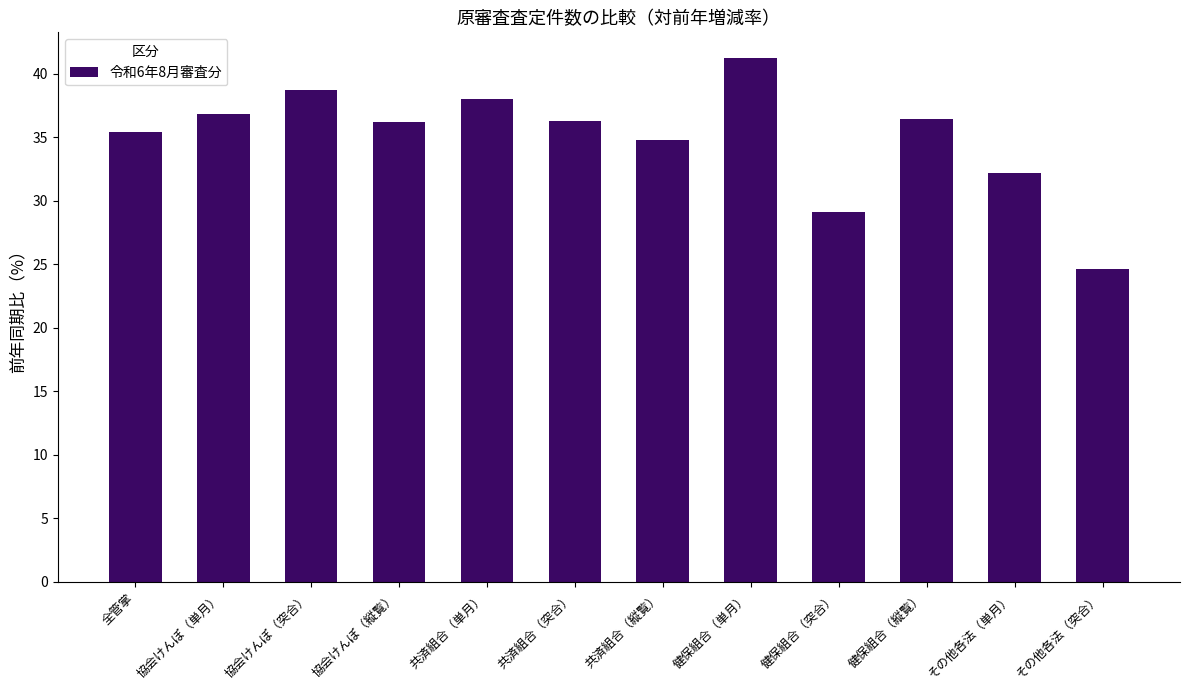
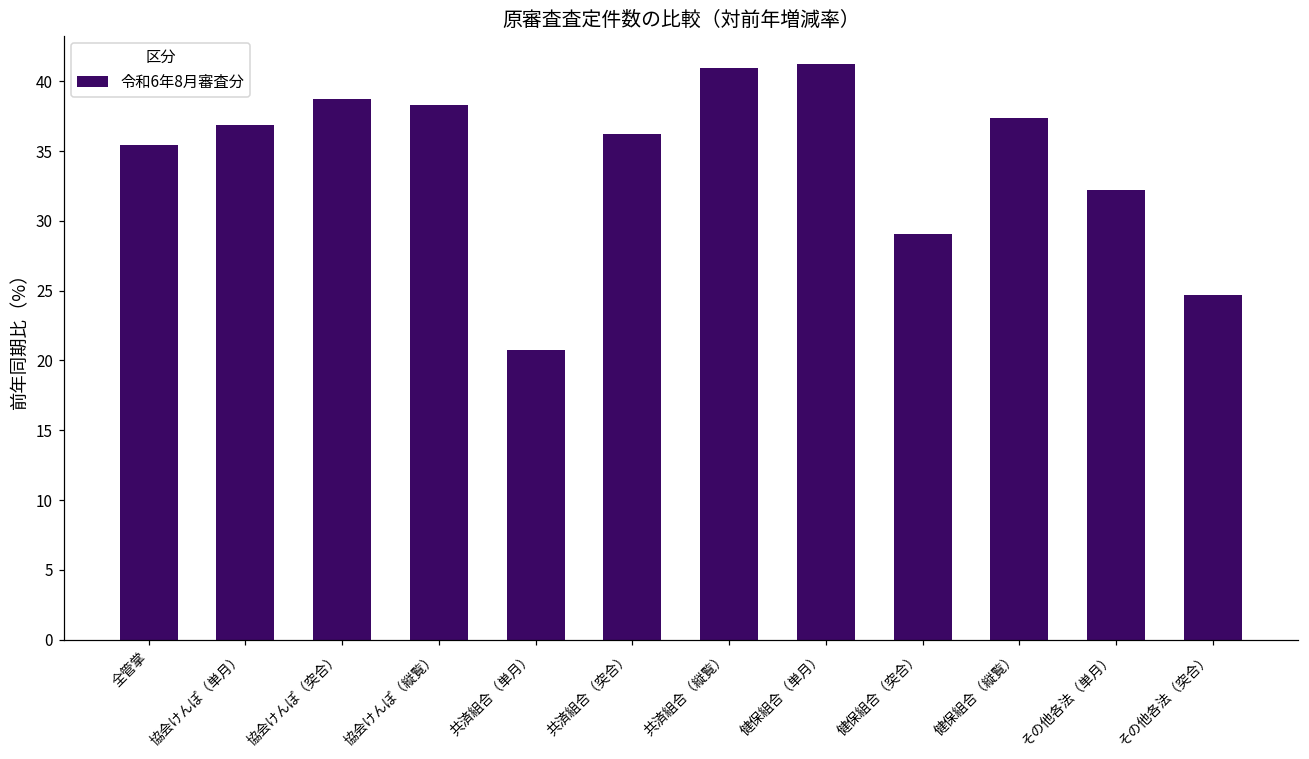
  {
    "全管掌": 35.4,
    "協会けんぽ（単月）": 36.9,
    "協会けんぽ（突合）": 38.7,
-   "協会けんぽ（縦覧）": 36.2,
-   "共済組合（単月）": 38.0,
+   "協会けんぽ（縦覧）": 38.3,
+   "共済組合（単月）": 20.7,
    "共済組合（突合）": 36.2,
-   "共済組合（縦覧）": 34.8,
+   "共済組合（縦覧）": 41.0,
    "健保組合（単月）": 41.2,
    "健保組合（突合）": 29.1,
-   "健保組合（縦覧）": 36.4,
+   "健保組合（縦覧）": 37.3,
    "その他各法（単月）": 32.2,
    "その他各法（突合）": 24.7
  }
